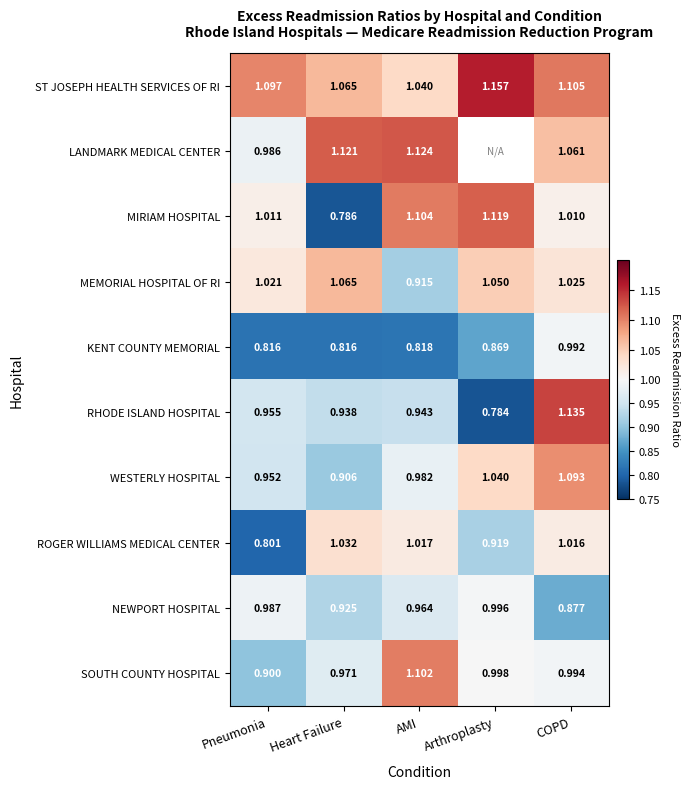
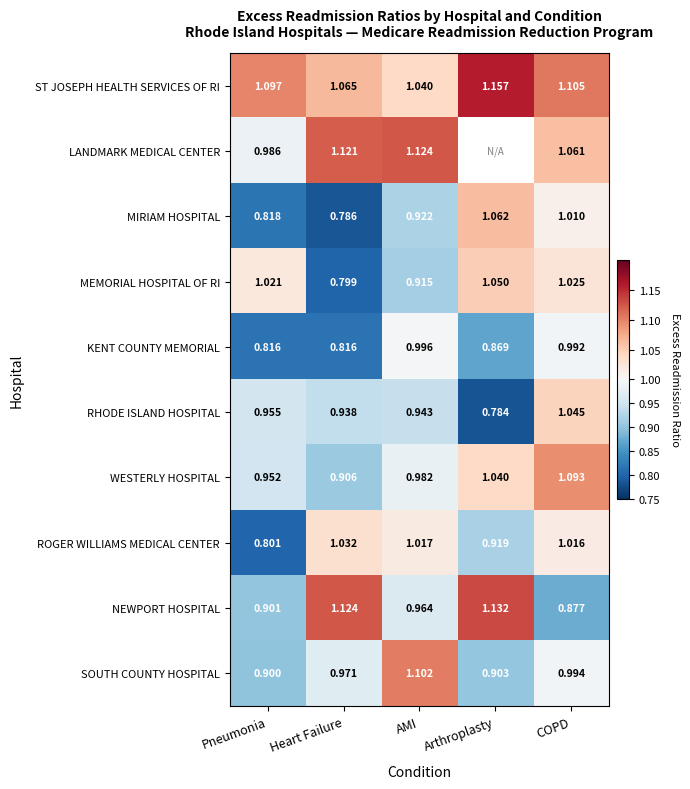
  {
    "ST JOSEPH HEALTH SERVICES OF RI": {
      "Pneumonia": 1.097,
      "Heart Failure": 1.065,
      "AMI": 1.040,
      "Arthroplasty": 1.157,
      "COPD": 1.105
    },
    "LANDMARK MEDICAL CENTER": {
      "Pneumonia": 0.986,
      "Heart Failure": 1.121,
      "AMI": 1.124,
      "COPD": 1.061
    },
    "MIRIAM HOSPITAL": {
-     "Pneumonia": 1.011,
+     "Pneumonia": 0.818,
      "Heart Failure": 0.786,
-     "AMI": 1.104,
-     "Arthroplasty": 1.119,
+     "AMI": 0.922,
+     "Arthroplasty": 1.062,
      "COPD": 1.010
    },
    "MEMORIAL HOSPITAL OF RI": {
      "Pneumonia": 1.021,
-     "Heart Failure": 1.065,
+     "Heart Failure": 0.799,
      "AMI": 0.915,
      "Arthroplasty": 1.050,
      "COPD": 1.025
    },
    "KENT COUNTY MEMORIAL": {
      "Pneumonia": 0.816,
      "Heart Failure": 0.816,
-     "AMI": 0.818,
+     "AMI": 0.996,
      "Arthroplasty": 0.869,
      "COPD": 0.992
    },
    "RHODE ISLAND HOSPITAL": {
      "Pneumonia": 0.955,
      "Heart Failure": 0.938,
      "AMI": 0.943,
      "Arthroplasty": 0.784,
-     "COPD": 1.135
+     "COPD": 1.045
    },
    "WESTERLY HOSPITAL": {
      "Pneumonia": 0.952,
      "Heart Failure": 0.906,
      "AMI": 0.982,
      "Arthroplasty": 1.040,
      "COPD": 1.093
    },
    "ROGER WILLIAMS MEDICAL CENTER": {
      "Pneumonia": 0.801,
      "Heart Failure": 1.032,
      "AMI": 1.017,
      "Arthroplasty": 0.919,
      "COPD": 1.016
    },
    "NEWPORT HOSPITAL": {
-     "Pneumonia": 0.987,
-     "Heart Failure": 0.925,
+     "Pneumonia": 0.901,
+     "Heart Failure": 1.124,
      "AMI": 0.964,
-     "Arthroplasty": 0.996,
+     "Arthroplasty": 1.132,
      "COPD": 0.877
    },
    "SOUTH COUNTY HOSPITAL": {
      "Pneumonia": 0.900,
      "Heart Failure": 0.971,
      "AMI": 1.102,
-     "Arthroplasty": 0.998,
+     "Arthroplasty": 0.903,
      "COPD": 0.994
    }
  }
